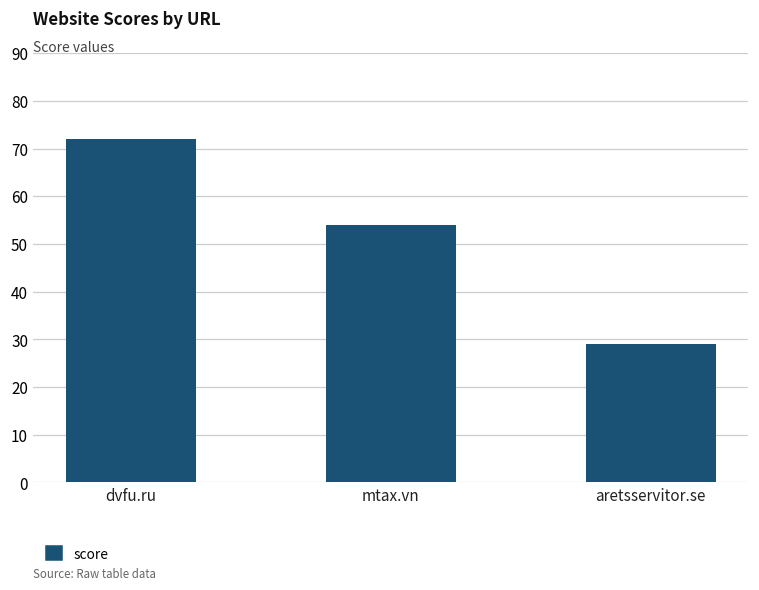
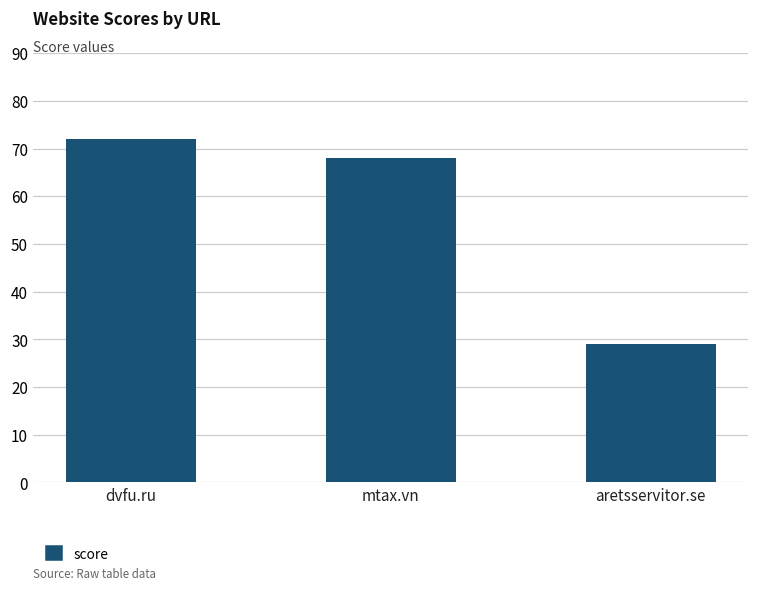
  {
    "dvfu.ru": 72,
-   "mtax.vn": 54,
+   "mtax.vn": 68,
    "aretsservitor.se": 29
  }
